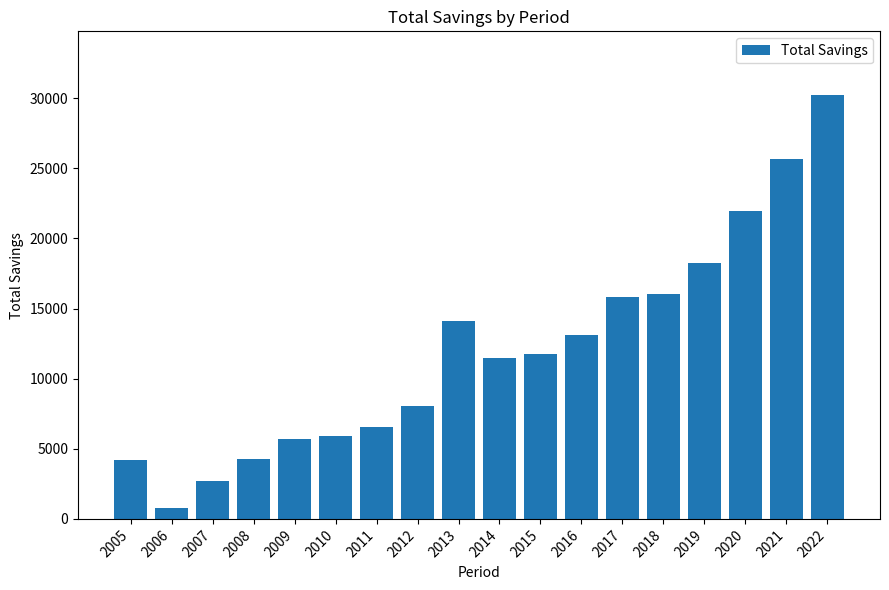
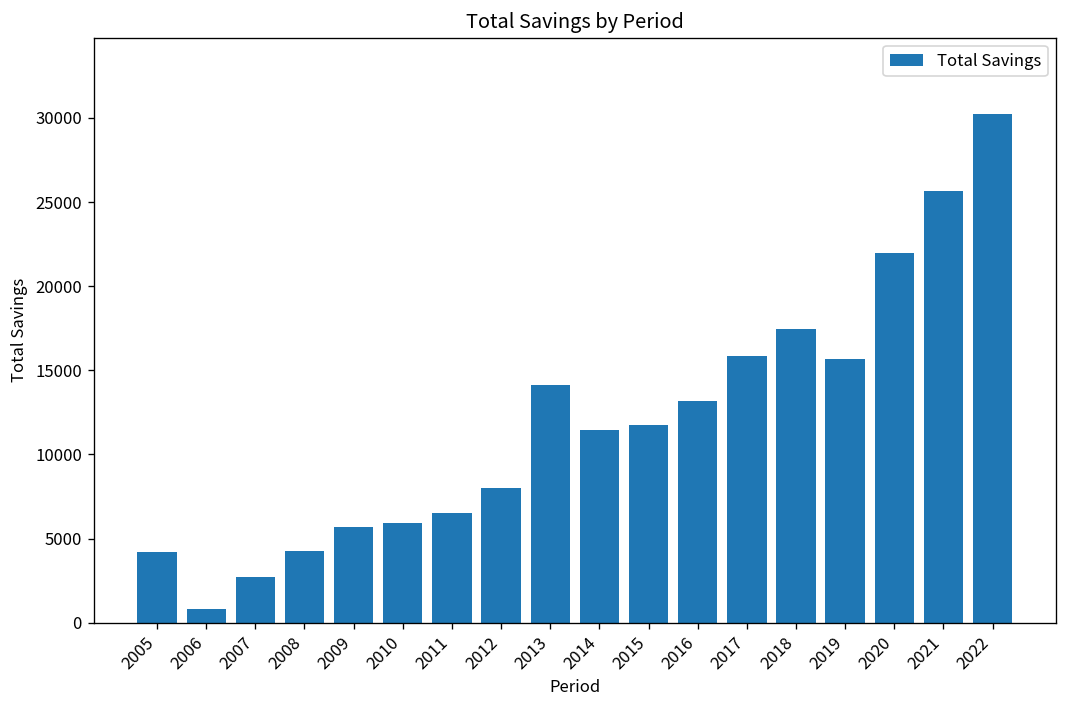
  {
    "2005": 4200,
    "2006": 800,
    "2007": 2700,
    "2008": 4200,
    "2009": 5700,
    "2010": 5900,
    "2011": 6500,
    "2012": 8000,
    "2013": 14100,
    "2014": 11500,
    "2015": 11800,
    "2016": 13100,
    "2017": 15900,
-   "2018": 16100,
-   "2019": 18200,
+   "2018": 17500,
+   "2019": 15600,
    "2020": 22000,
    "2021": 25600,
    "2022": 30200
  }
